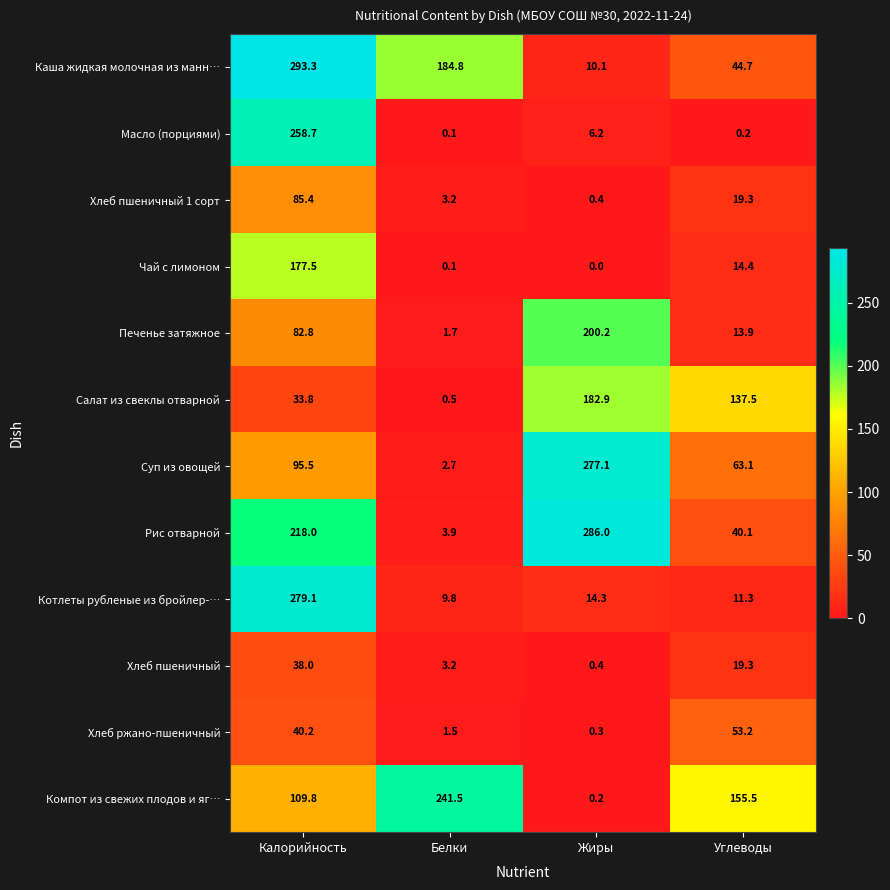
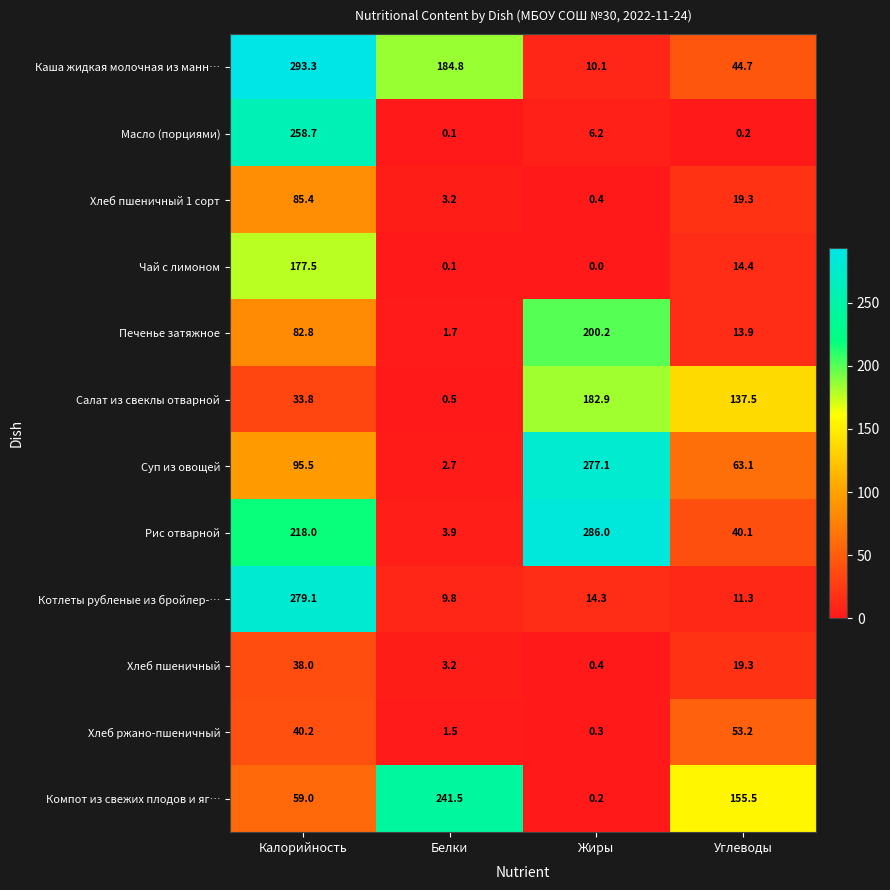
  {
    "Каша жидкая молочная из манн…": {
      "Калорийность": 293.3,
      "Белки": 184.8,
      "Жиры": 10.1,
      "Углеводы": 44.7
    },
    "Масло (порциями)": {
      "Калорийность": 258.7,
      "Белки": 0.1,
      "Жиры": 6.2,
      "Углеводы": 0.2
    },
    "Хлеб пшеничный 1 сорт": {
      "Калорийность": 85.4,
      "Белки": 3.2,
      "Жиры": 0.4,
      "Углеводы": 19.3
    },
    "Чай с лимоном": {
      "Калорийность": 177.5,
      "Белки": 0.1,
      "Жиры": 0.0,
      "Углеводы": 14.4
    },
    "Печенье затяжное": {
      "Калорийность": 82.8,
      "Белки": 1.7,
      "Жиры": 200.2,
      "Углеводы": 13.9
    },
    "Салат из свеклы отварной": {
      "Калорийность": 33.8,
      "Белки": 0.5,
      "Жиры": 182.9,
      "Углеводы": 137.5
    },
    "Суп из овощей": {
      "Калорийность": 95.5,
      "Белки": 2.7,
      "Жиры": 277.1,
      "Углеводы": 63.1
    },
    "Рис отварной": {
      "Калорийность": 218.0,
      "Белки": 3.9,
      "Жиры": 286.0,
      "Углеводы": 40.1
    },
    "Котлеты рубленые из бройлер-…": {
      "Калорийность": 279.1,
      "Белки": 9.8,
      "Жиры": 14.3,
      "Углеводы": 11.3
    },
    "Хлеб пшеничный": {
      "Калорийность": 38.0,
      "Белки": 3.2,
      "Жиры": 0.4,
      "Углеводы": 19.3
    },
    "Хлеб ржано-пшеничный": {
      "Калорийность": 40.2,
      "Белки": 1.5,
      "Жиры": 0.3,
      "Углеводы": 53.2
    },
    "Компот из свежих плодов и яг…": {
-     "Калорийность": 109.8,
+     "Калорийность": 59.0,
      "Белки": 241.5,
      "Жиры": 0.2,
      "Углеводы": 155.5
    }
  }
